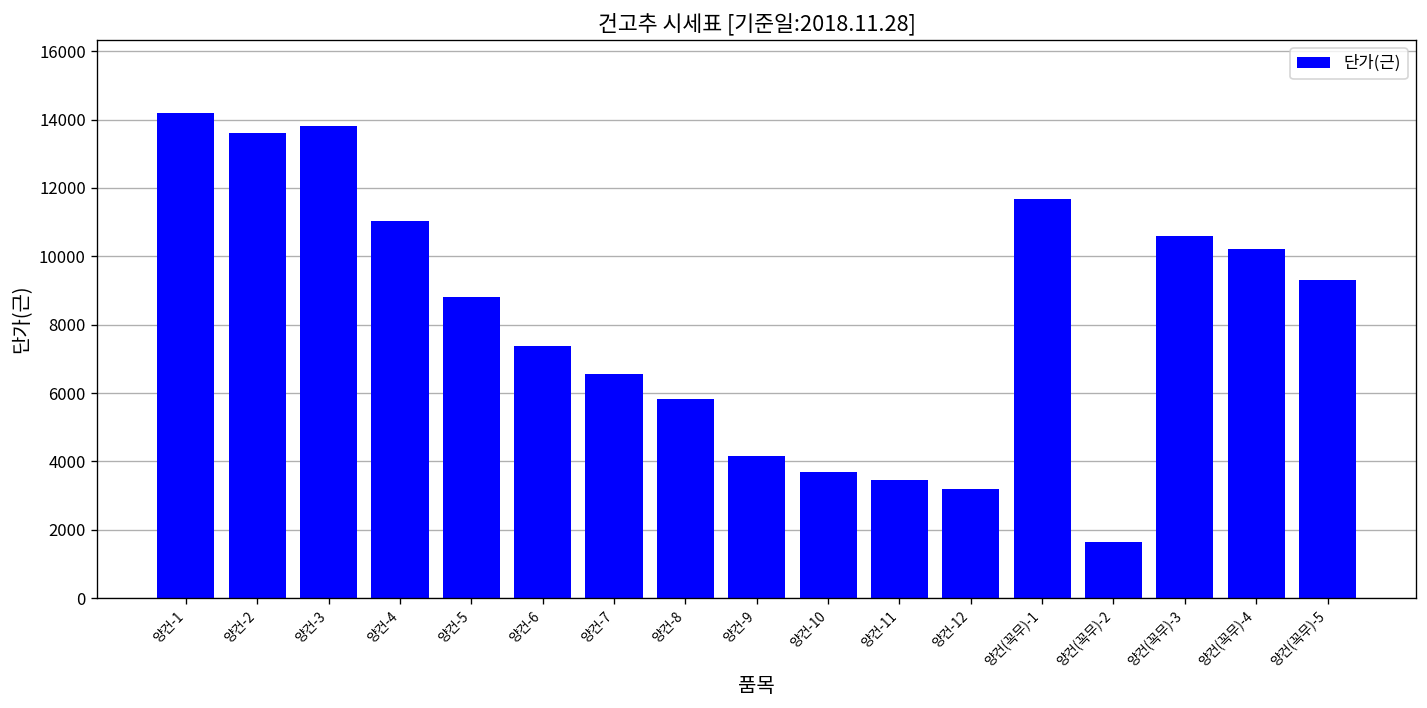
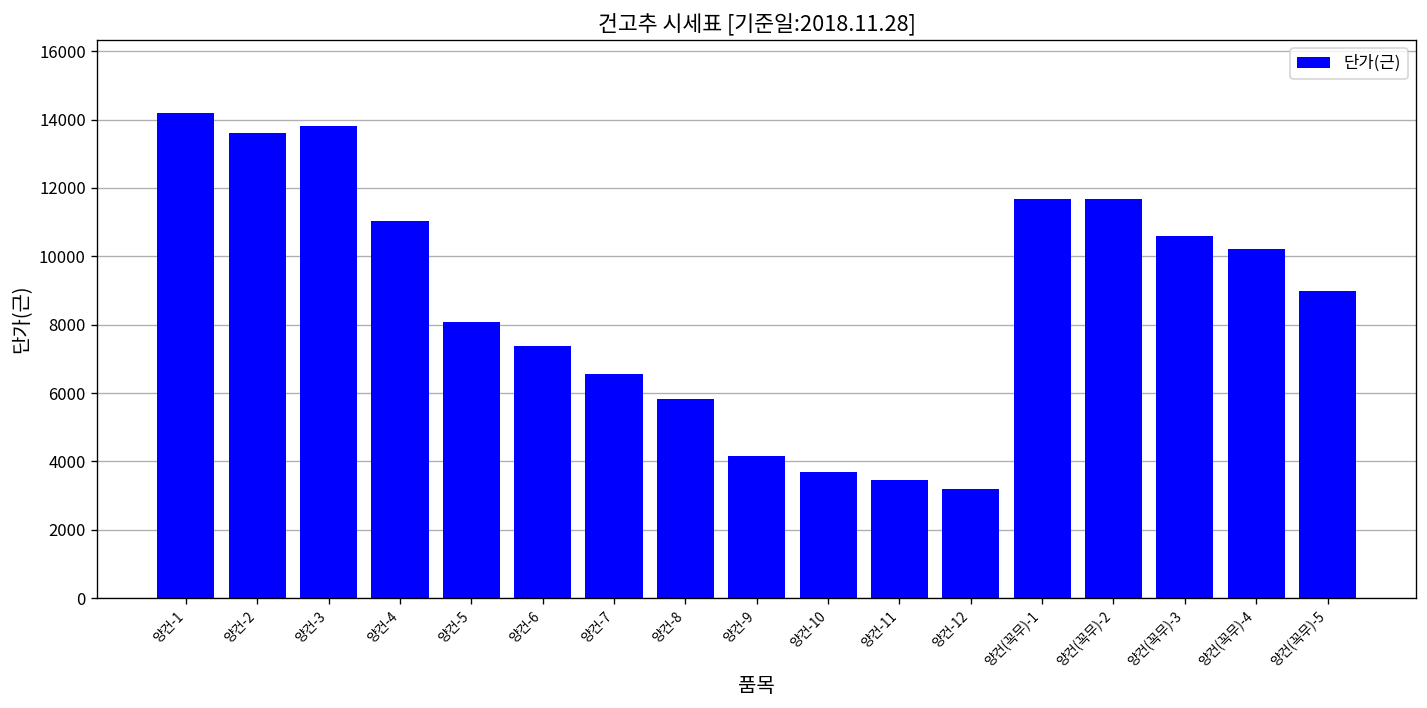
  {
    "양건-1": 14200,
    "양건-2": 13600,
    "양건-3": 13800,
    "양건-4": 11000,
-   "양건-5": 8800,
+   "양건-5": 8100,
    "양건-6": 7400,
    "양건-7": 6600,
    "양건-8": 5800,
    "양건-9": 4100,
    "양건-10": 3700,
    "양건-11": 3500,
    "양건-12": 3200,
    "양건(꼭무)-1": 11700,
-   "양건(꼭무)-2": 1600,
+   "양건(꼭무)-2": 11700,
    "양건(꼭무)-3": 10600,
    "양건(꼭무)-4": 10200,
-   "양건(꼭무)-5": 9300
+   "양건(꼭무)-5": 9000
  }
